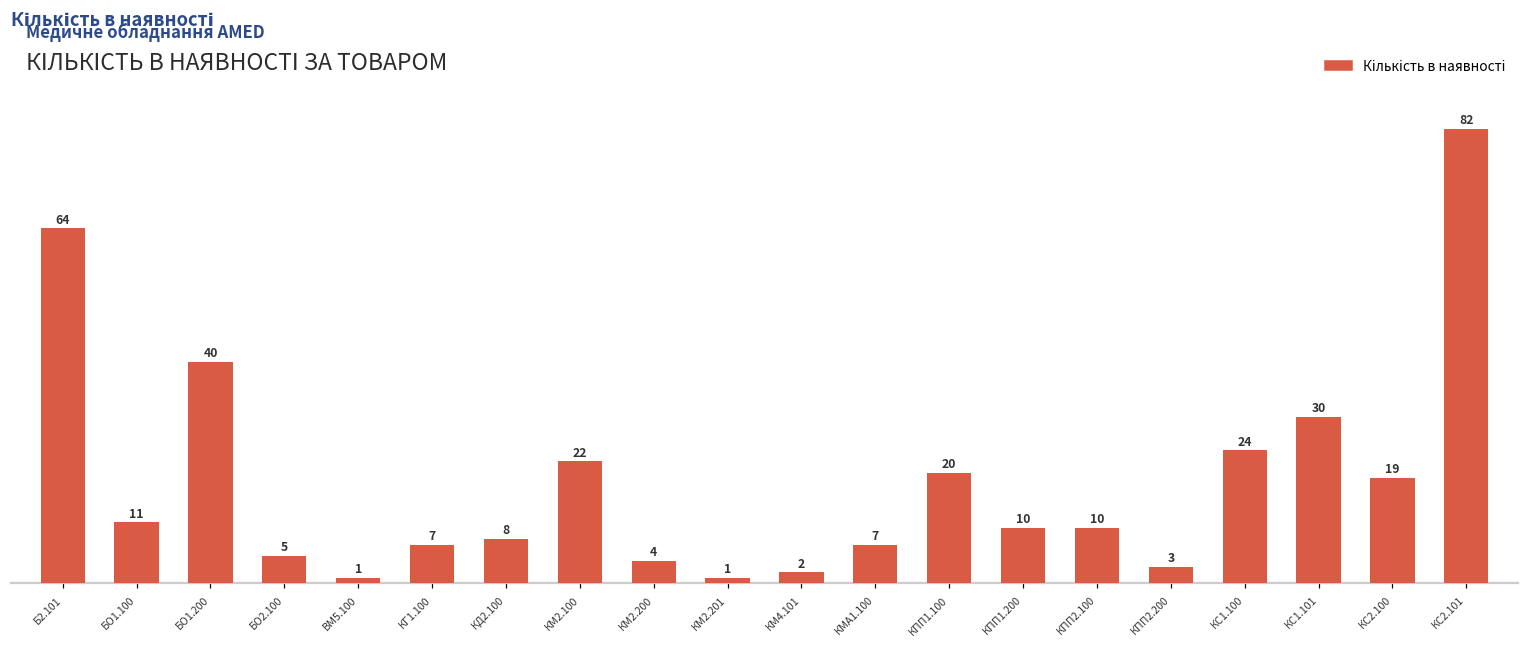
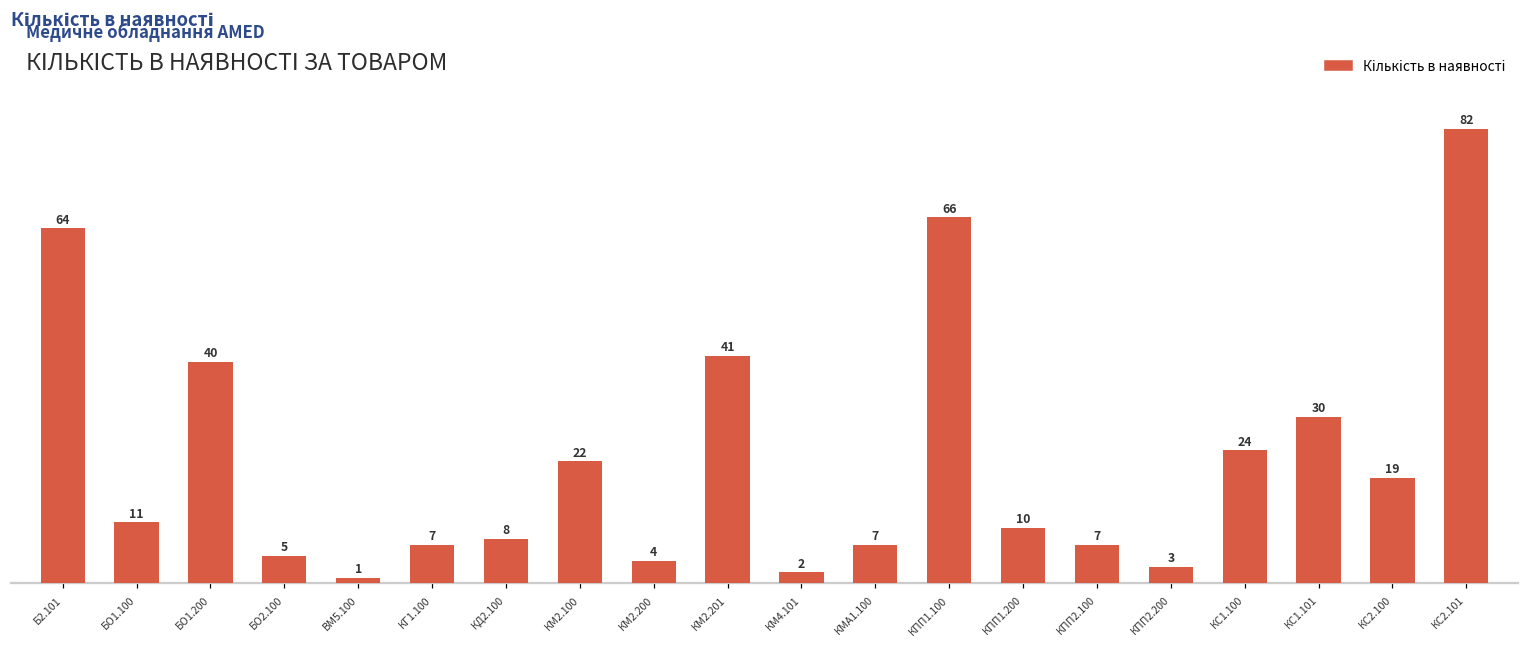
  {
    "Б2.101": 64,
    "БО1.100": 11,
    "БО1.200": 40,
    "БО2.100": 5,
    "ВМ5.100": 1,
    "КГ1.100": 7,
    "КД2.100": 8,
    "КМ2.100": 22,
    "КМ2.200": 4,
-   "КМ2.201": 1,
+   "КМ2.201": 41,
    "КМ4.101": 2,
    "КМА1.100": 7,
-   "КПП1.100": 20,
+   "КПП1.100": 66,
    "КПП1.200": 10,
-   "КПП2.100": 10,
+   "КПП2.100": 7,
    "КПП2.200": 3,
    "КС1.100": 24,
    "КС1.101": 30,
    "КС2.100": 19,
    "КС2.101": 82
  }
